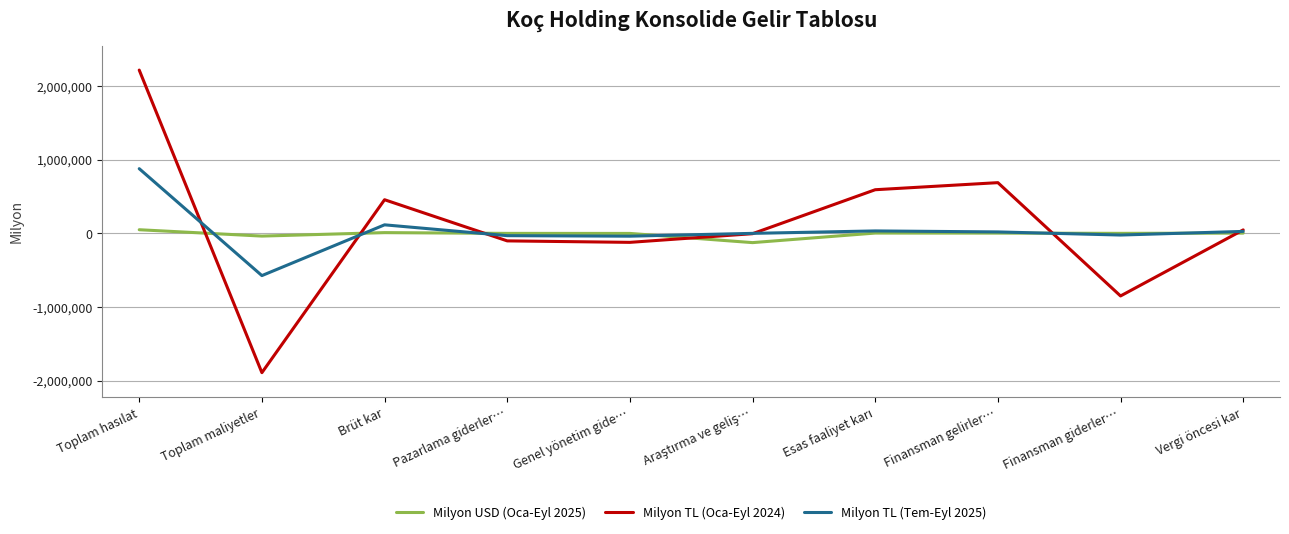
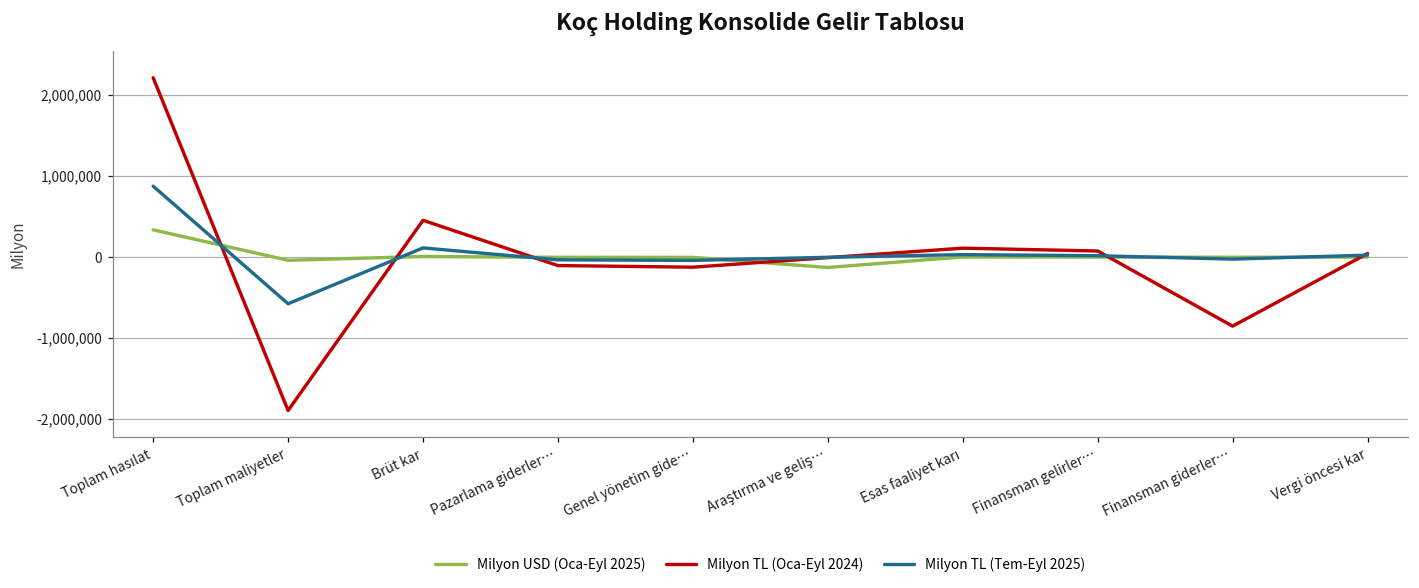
  {
    "Milyon USD (Oca-Eyl 2025)": {
-     "Toplam hasılat": "0",
+     "Toplam hasılat": "300,000",
      "Toplam maliyetler": "0",
      "Brüt kar": "0",
      "Genel yönetim gide…": "0",
      "Araştırma ve geliş…": "-100,000"
    },
    "Milyon TL (Oca-Eyl 2024)": {
      "Toplam hasılat": "2,200,000",
      "Toplam maliyetler": "-1,900,000",
      "Brüt kar": "500,000",
      "Pazarlama giderler…": "-100,000",
      "Genel yönetim gide…": "-100,000",
-     "Esas faaliyet karı": "600,000",
-     "Finansman gelirler…": "700,000",
+     "Esas faaliyet karı": "100,000",
+     "Finansman gelirler…": "100,000",
      "Finansman giderler…": "-900,000"
    },
    "Milyon TL (Tem-Eyl 2025)": {
      "Toplam hasılat": "900,000",
      "Toplam maliyetler": "-600,000",
      "Brüt kar": "100,000",
      "Genel yönetim gide…": "0"
    }
  }
